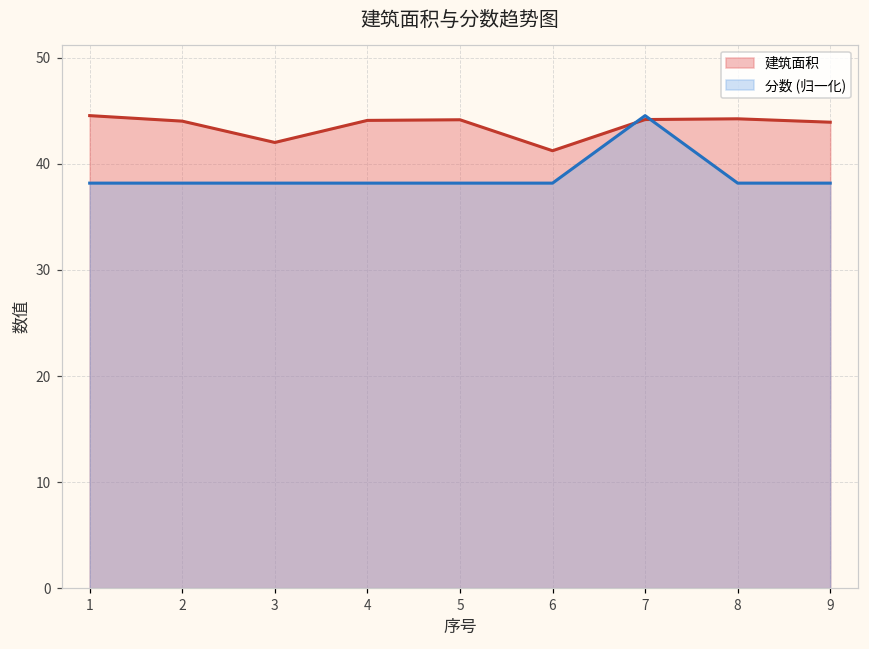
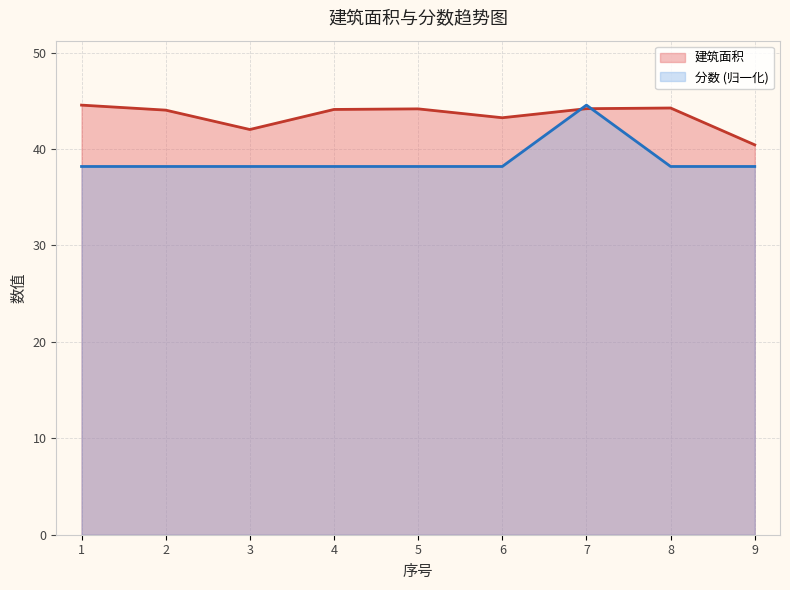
  {
    "建筑面积": {
      "1": 45,
      "2": 44,
      "3": 42,
      "4": 44,
      "5": 44,
-     "6": 41,
+     "6": 43,
      "7": 44,
      "8": 44,
-     "9": 44
+     "9": 40
    },
    "分数 (归一化)": {
      "1": 38,
      "2": 38,
      "3": 38,
      "4": 38,
      "5": 38,
      "6": 38,
      "7": 45,
      "8": 38,
      "9": 38
    }
  }
